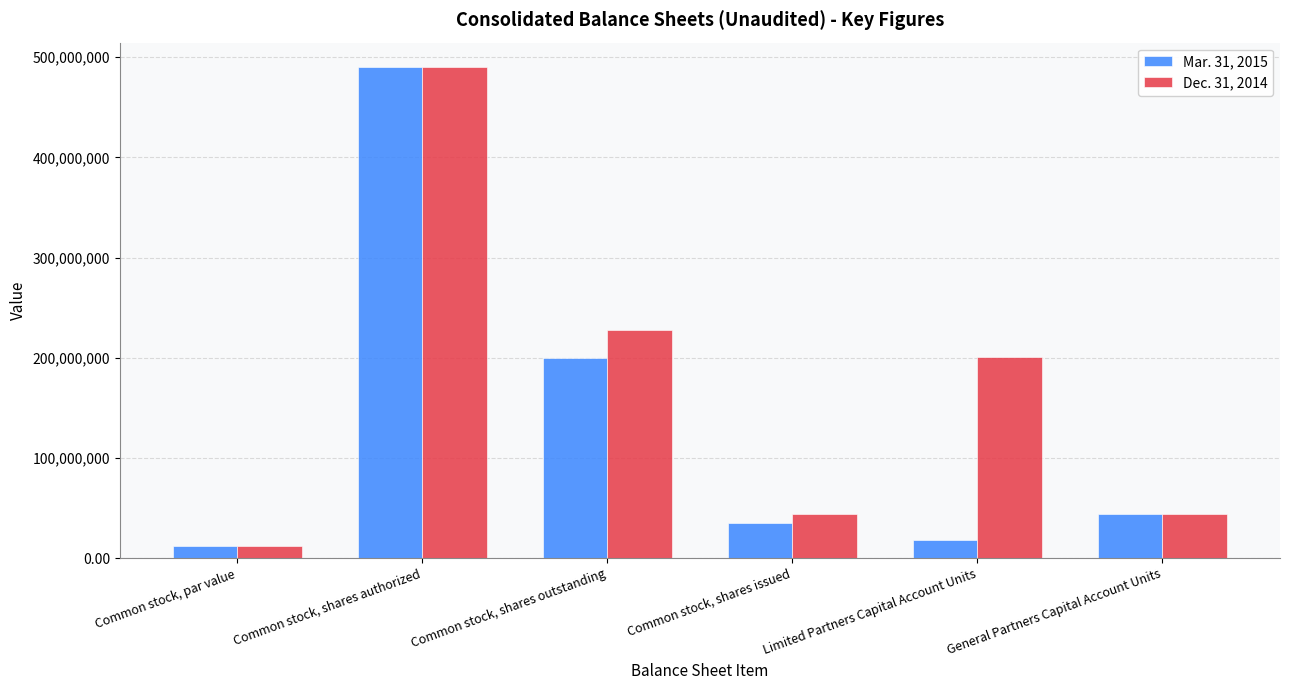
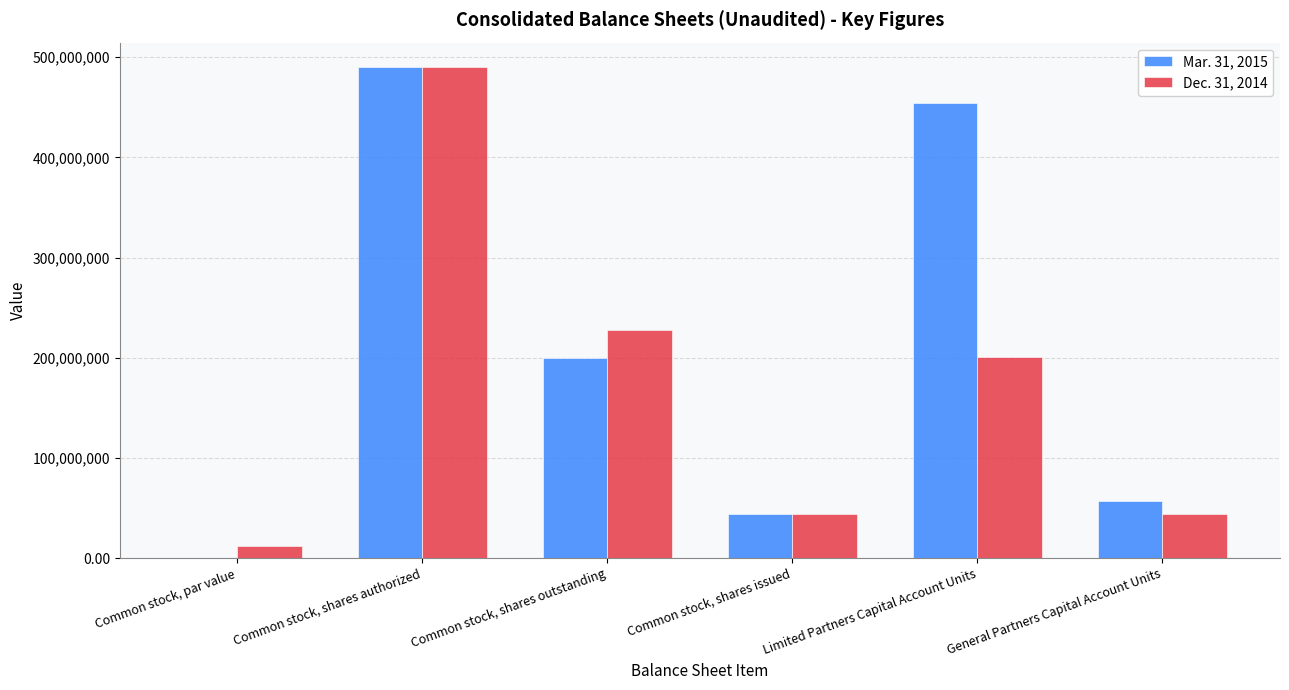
  {
    "Mar. 31, 2015": {
-     "Common stock, par value": "12,000,000",
+     "Common stock, par value": "0",
      "Common stock, shares authorized": "490,000,000",
      "Common stock, shares outstanding": "199,000,000",
-     "Common stock, shares issued": "35,000,000",
-     "Limited Partners Capital Account Units": "18,000,000",
-     "General Partners Capital Account Units": "44,000,000"
+     "Common stock, shares issued": "44,000,000",
+     "Limited Partners Capital Account Units": "454,000,000",
+     "General Partners Capital Account Units": "57,000,000"
    },
    "Dec. 31, 2014": {
      "Common stock, par value": "12,000,000",
      "Common stock, shares authorized": "490,000,000",
      "Common stock, shares outstanding": "227,000,000",
      "Common stock, shares issued": "44,000,000",
      "Limited Partners Capital Account Units": "201,000,000",
      "General Partners Capital Account Units": "44,000,000"
    }
  }
